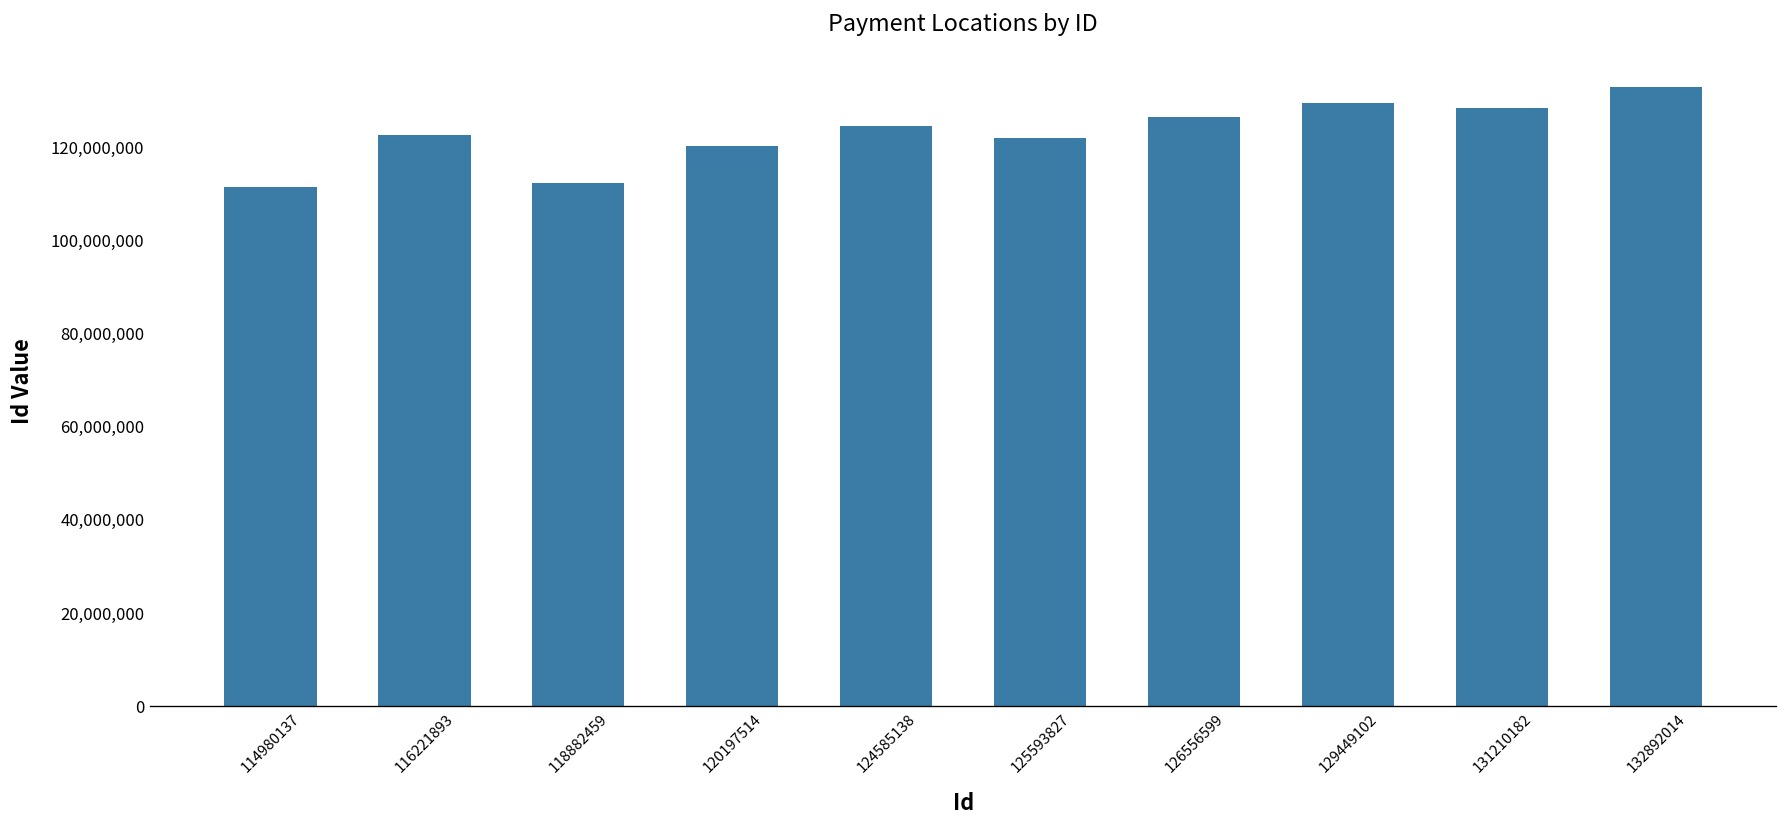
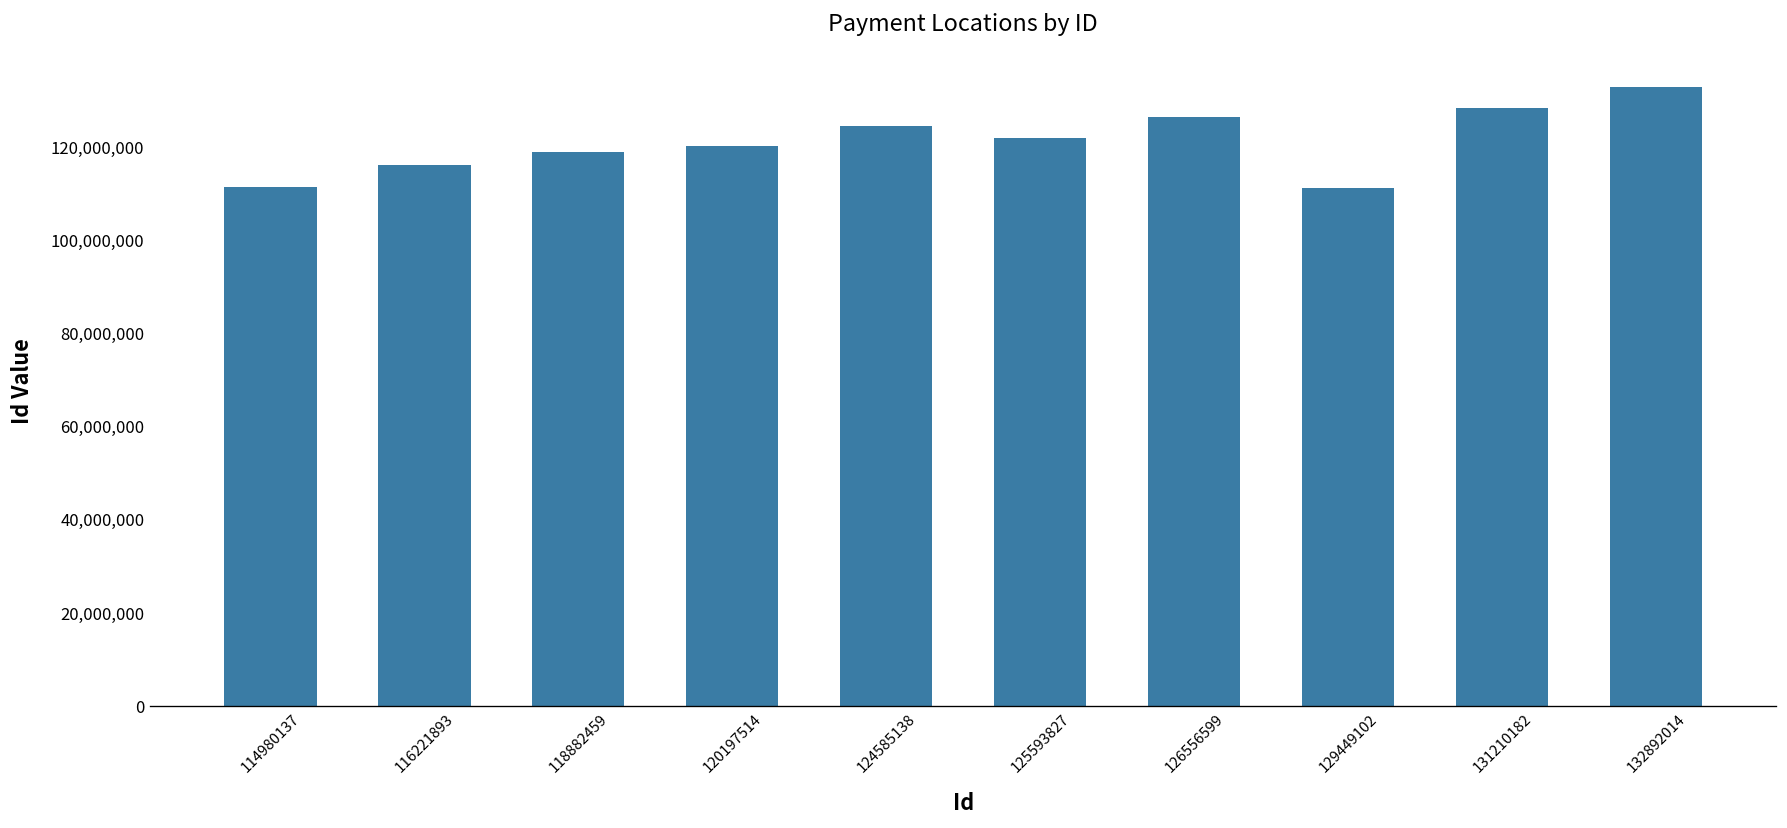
  {
    "114980137": "112,000,000",
-   "116221893": "123,000,000",
-   "118882459": "112,000,000",
+   "116221893": "116,000,000",
+   "118882459": "119,000,000",
    "120197514": "120,000,000",
    "124585138": "125,000,000",
    "125593827": "122,000,000",
    "126556599": "127,000,000",
-   "129449102": "129,000,000",
+   "129449102": "111,000,000",
    "131210182": "128,000,000",
    "132892014": "133,000,000"
  }
